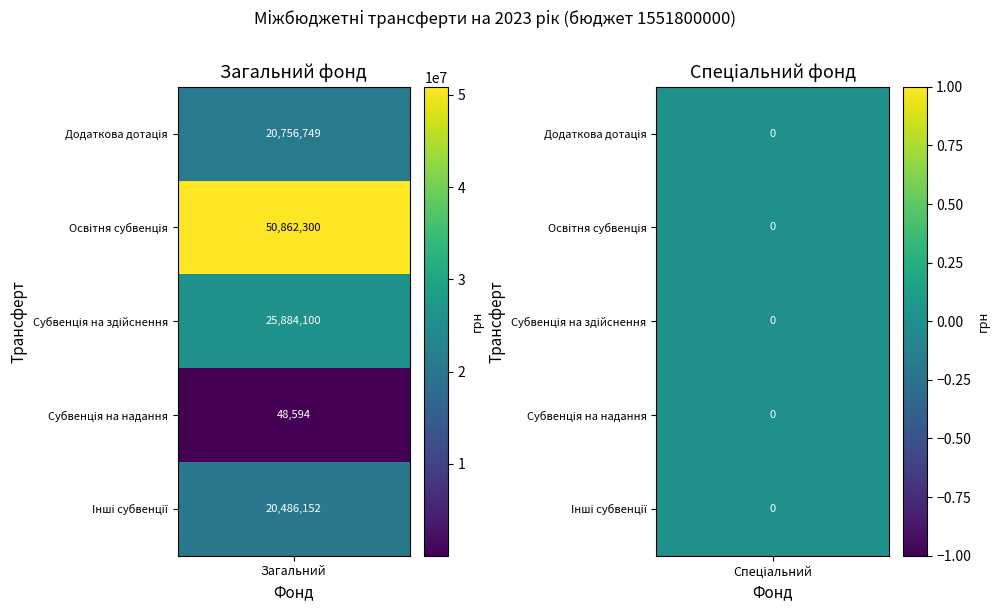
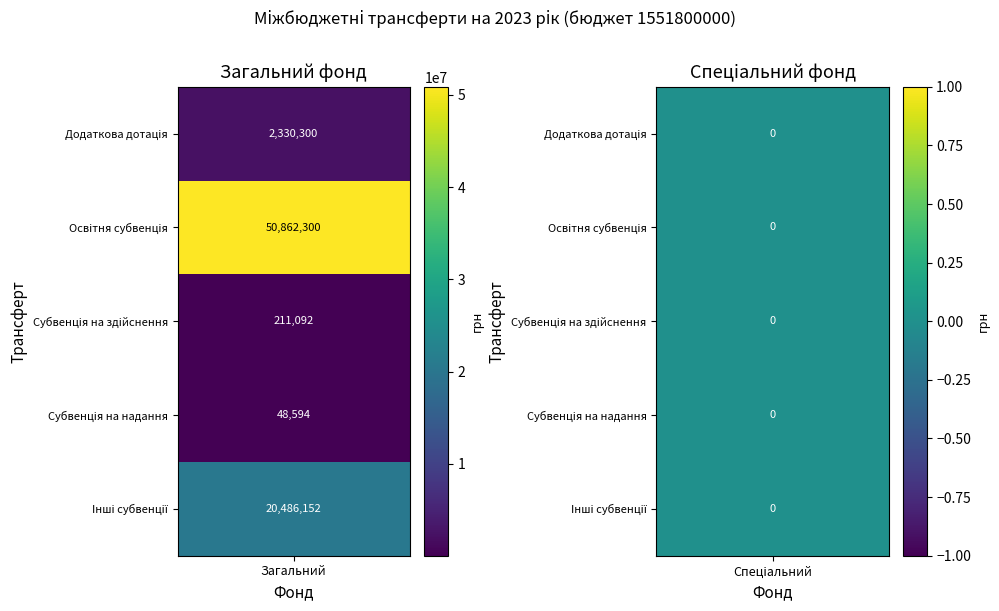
  {
    "Загальний фонд": {
      "Додаткова дотація": {
-       "Загальний": "20,756,749"
+       "Загальний": "2,330,300"
      },
      "Освітня субвенція": {
        "Загальний": "50,862,300"
      },
      "Субвенція на здійснення": {
-       "Загальний": "25,884,100"
+       "Загальний": "211,092"
      },
      "Субвенція на надання": {
        "Загальний": "48,594"
      },
      "Інші субвенції": {
        "Загальний": "20,486,152"
      }
    },
    "Спеціальний фонд": {
      "Додаткова дотація": {
        "Спеціальний": "0"
      },
      "Освітня субвенція": {
        "Спеціальний": "0"
      },
      "Субвенція на здійснення": {
        "Спеціальний": "0"
      },
      "Субвенція на надання": {
        "Спеціальний": "0"
      },
      "Інші субвенції": {
        "Спеціальний": "0"
      }
    }
  }
